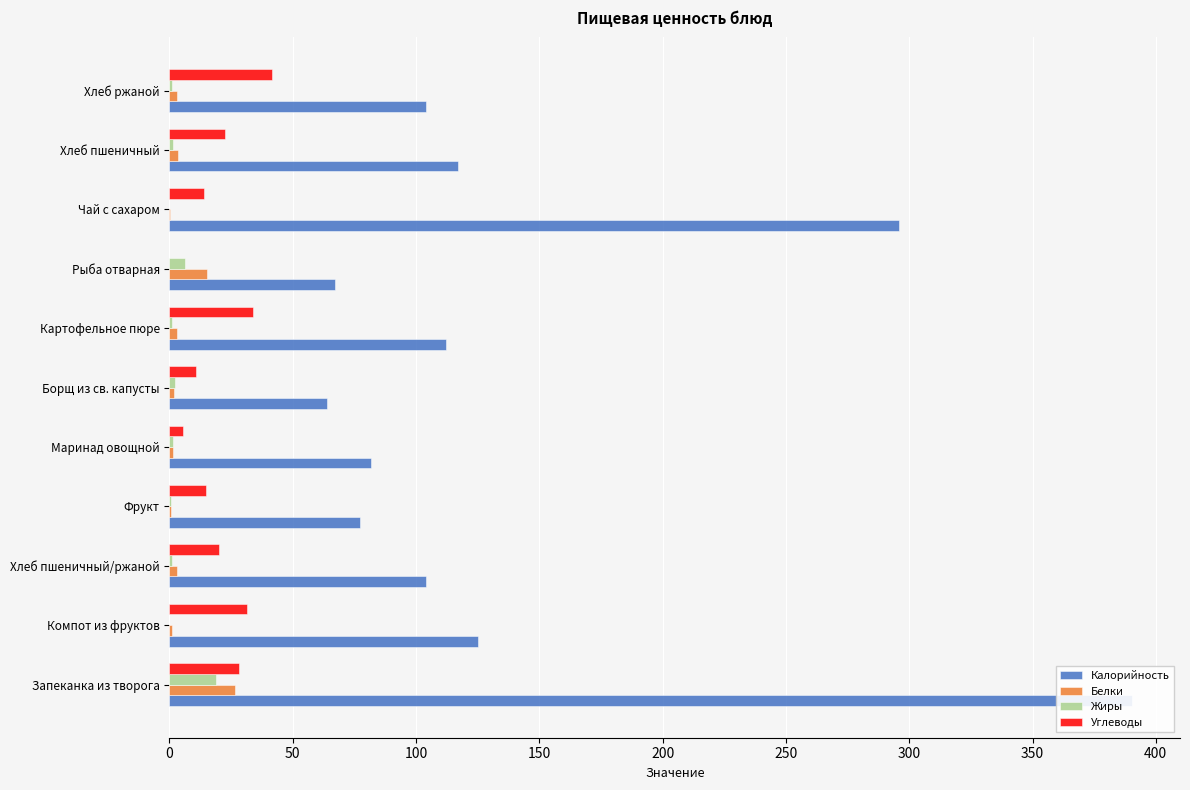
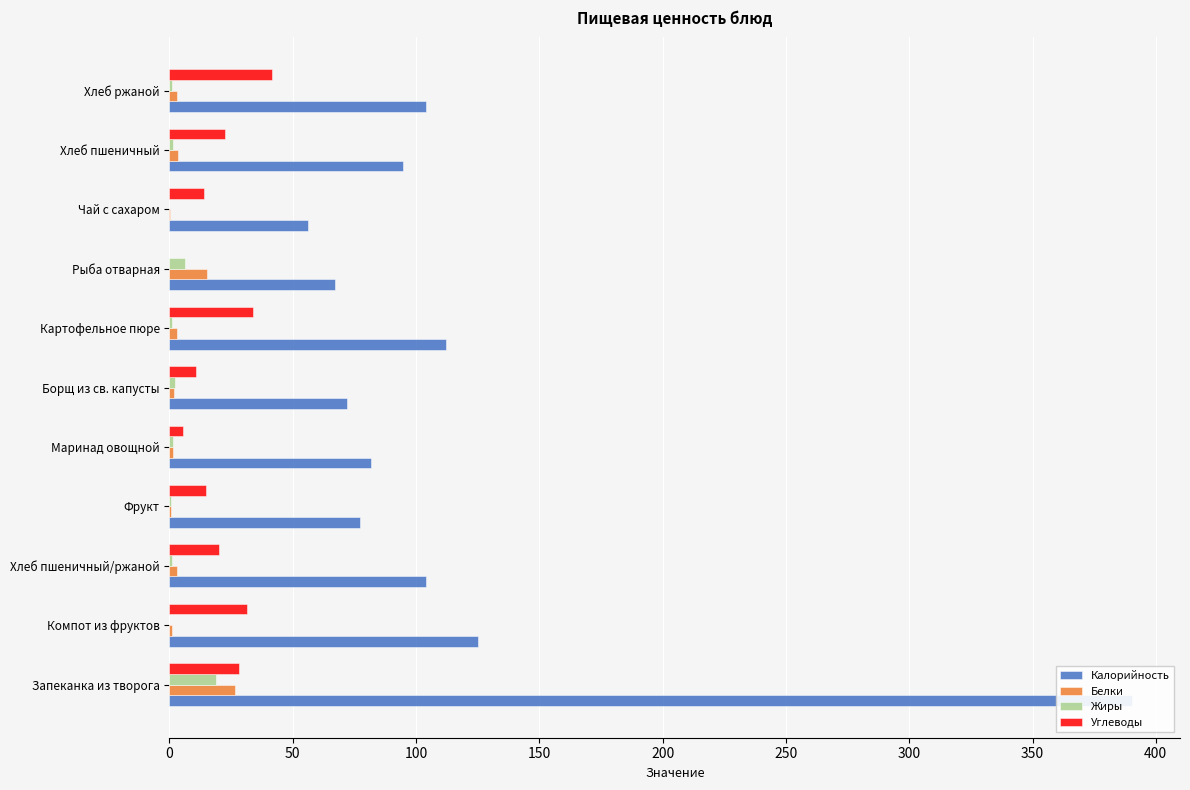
  {
    "Калорийность": {
      "Хлеб ржаной": 104,
-     "Хлеб пшеничный": 117,
-     "Чай с сахаром": 296,
+     "Хлеб пшеничный": 95,
+     "Чай с сахаром": 56,
      "Рыба отварная": 67,
      "Картофельное пюре": 112,
-     "Борщ из св. капусты": 64,
+     "Борщ из св. капусты": 72,
      "Маринад овощной": 82,
      "Фрукт": 77,
      "Хлеб пшеничный/ржаной": 104,
      "Компот из фруктов": 125
    },
    "Белки": {
      "Хлеб ржаной": 3,
      "Хлеб пшеничный": 3,
      "Рыба отварная": 15,
      "Картофельное пюре": 3,
      "Борщ из св. капусты": 2,
      "Маринад овощной": 1,
      "Хлеб пшеничный/ржаной": 3,
      "Компот из фруктов": 1,
      "Запеканка из творога": 27
    },
    "Жиры": {
      "Хлеб ржаной": 1,
      "Хлеб пшеничный": 1,
      "Чай с сахаром": 0,
      "Рыба отварная": 6,
      "Картофельное пюре": 1,
      "Борщ из св. капусты": 2,
      "Маринад овощной": 1,
      "Хлеб пшеничный/ржаной": 1,
      "Компот из фруктов": 0,
      "Запеканка из творога": 19
    },
    "Углеводы": {
      "Хлеб ржаной": 42,
      "Хлеб пшеничный": 23,
      "Чай с сахаром": 14,
      "Рыба отварная": 0,
      "Картофельное пюре": 34,
      "Борщ из св. капусты": 11,
      "Маринад овощной": 6,
      "Фрукт": 15,
      "Хлеб пшеничный/ржаной": 20,
      "Компот из фруктов": 32,
      "Запеканка из творога": 28
    }
  }
